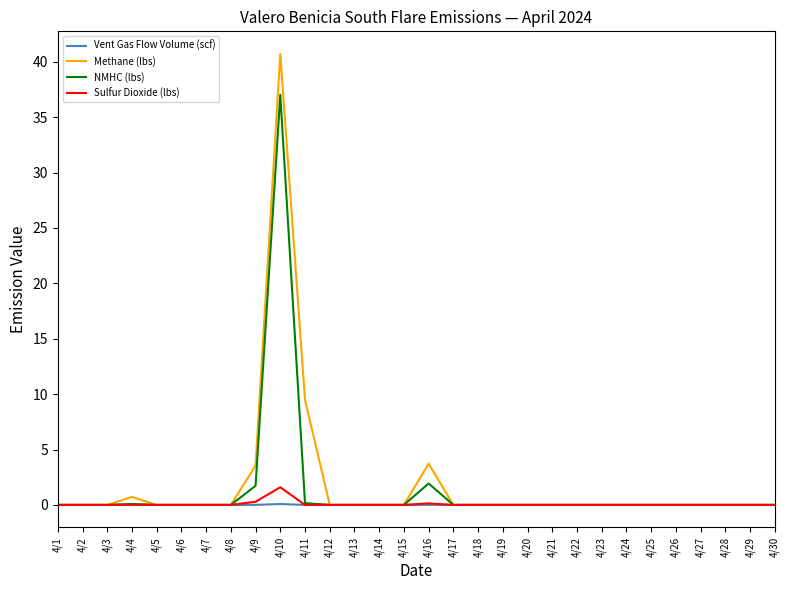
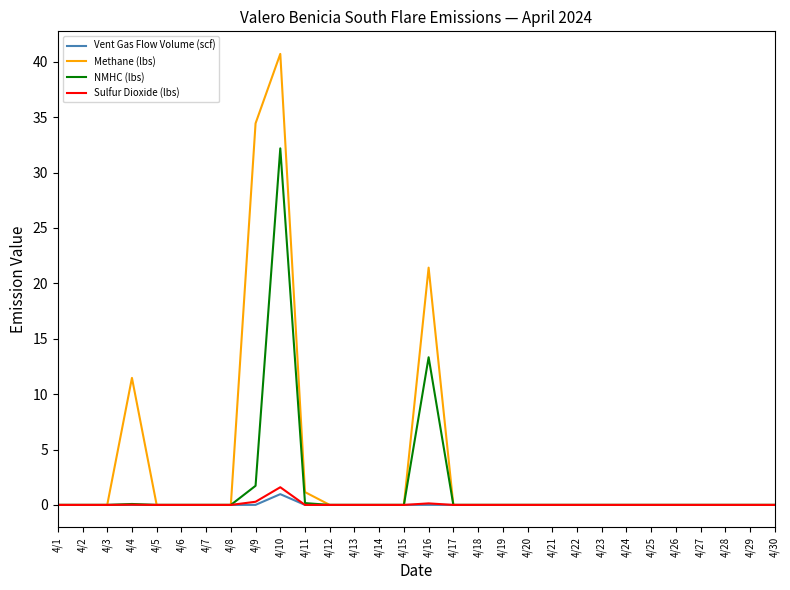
  {
    "Vent Gas Flow Volume (scf)": {
      "4/9": 0.0,
-     "4/10": 0.1
+     "4/10": 1.0
    },
    "Methane (lbs)": {
-     "4/4": 0.7,
-     "4/9": 3.5,
+     "4/4": 11.5,
+     "4/9": 34.4,
      "4/10": 40.7,
-     "4/11": 9.5,
-     "4/16": 3.7
+     "4/11": 1.2,
+     "4/16": 21.4
    },
    "NMHC (lbs)": {
      "4/9": 1.7,
-     "4/10": 37.0,
-     "4/16": 1.9
+     "4/10": 32.2,
+     "4/16": 13.3
    },
    "Sulfur Dioxide (lbs)": {
      "4/9": 0.3,
      "4/10": 1.6
    }
  }
